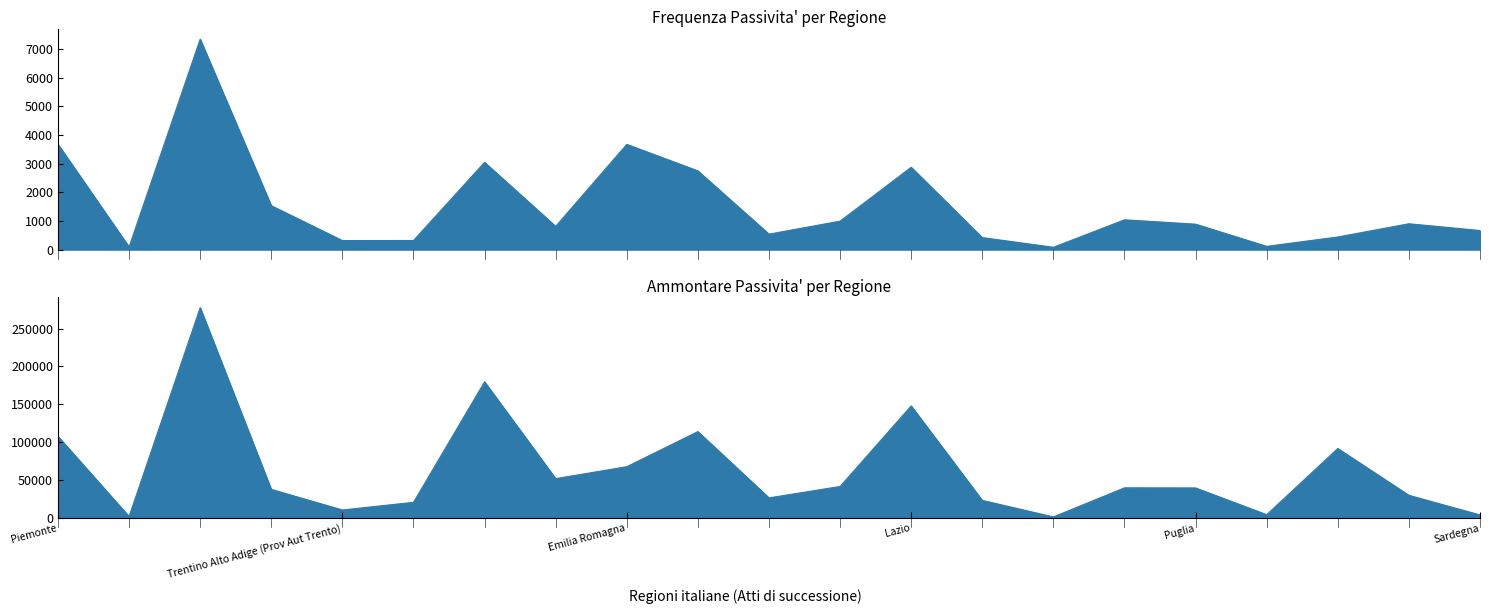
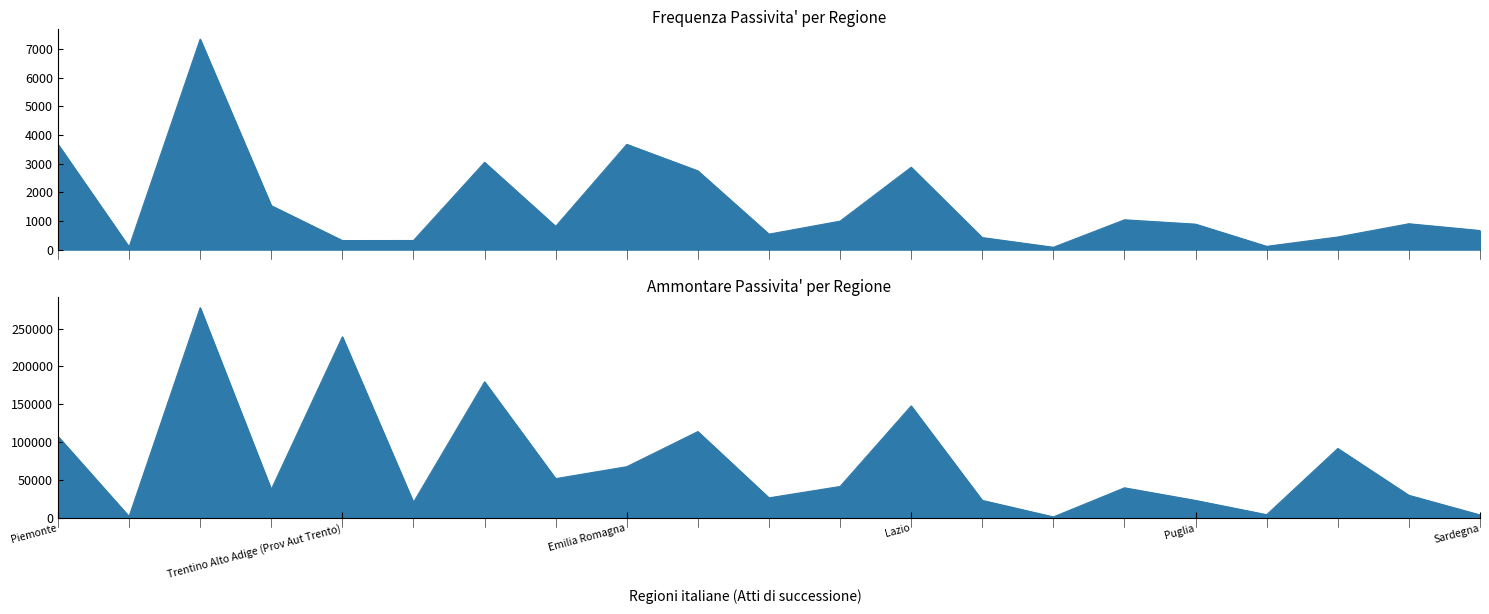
  {
    "Ammontare Passivita' per Regione": {
      "Piemonte": 110000,
-     "Trentino Alto Adige (Prov Aut Trento)": 10000,
+     "Trentino Alto Adige (Prov Aut Trento)": 240000,
      "Emilia Romagna": 70000,
      "Lazio": 150000,
-     "Puglia": 40000,
+     "Puglia": 20000,
      "Sardegna": 0
    }
  }
